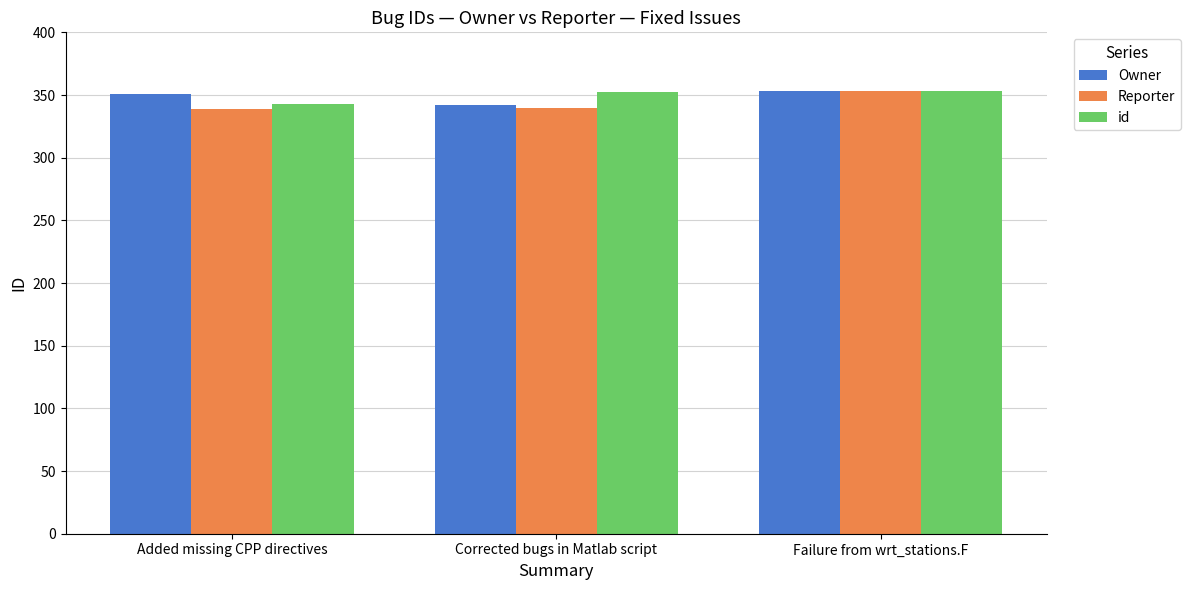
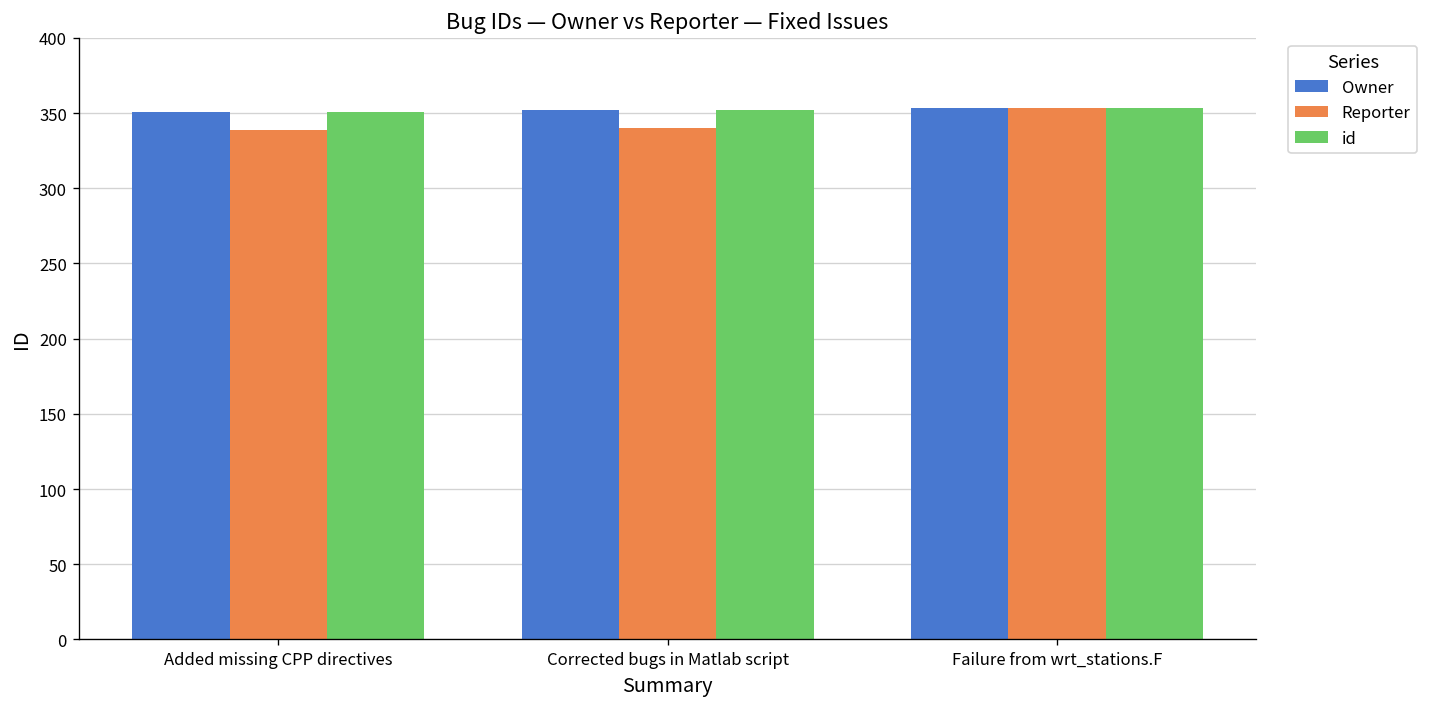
  {
    "Owner": {
      "Added missing CPP directives": 351,
-     "Corrected bugs in Matlab script": 342,
+     "Corrected bugs in Matlab script": 352,
      "Failure from wrt_stations.F": 353
    },
    "Reporter": {
      "Added missing CPP directives": 339,
      "Corrected bugs in Matlab script": 340,
      "Failure from wrt_stations.F": 353
    },
    "id": {
-     "Added missing CPP directives": 343,
+     "Added missing CPP directives": 351,
      "Corrected bugs in Matlab script": 352,
      "Failure from wrt_stations.F": 353
    }
  }
